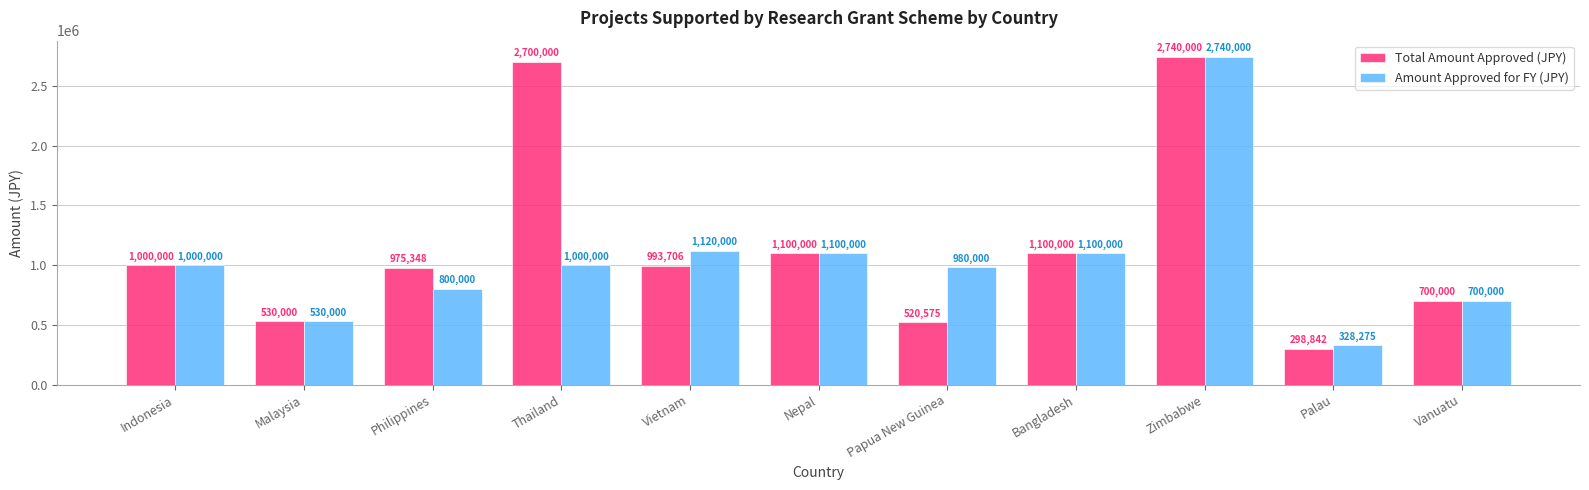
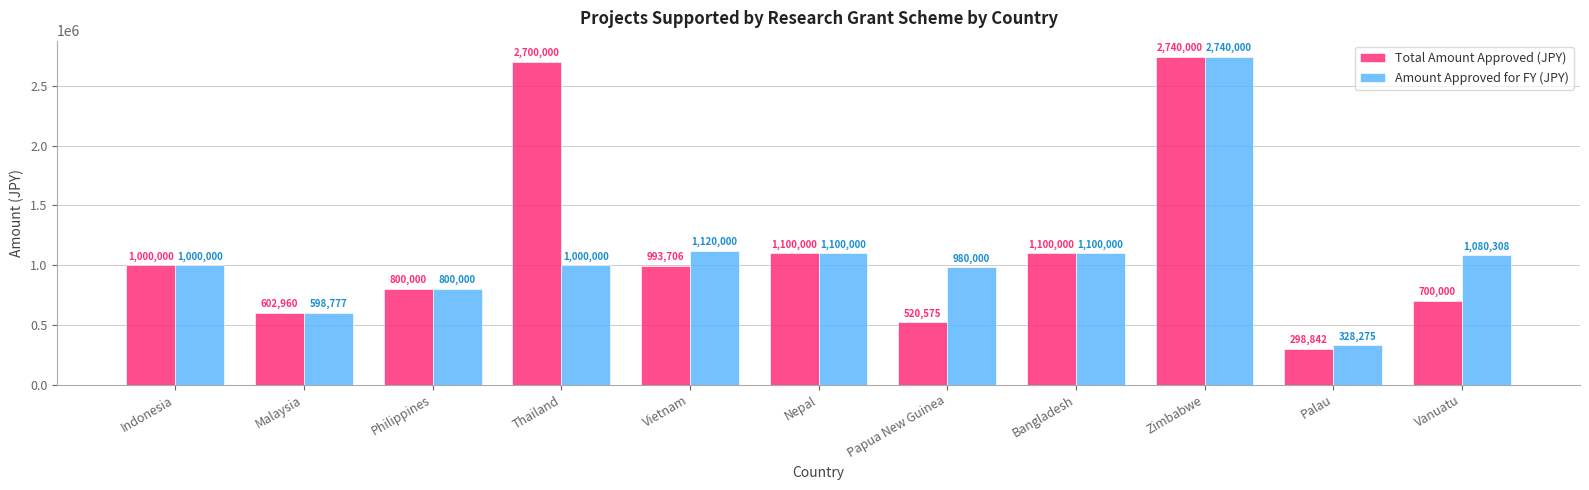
  {
    "Total Amount Approved (JPY)": {
      "Indonesia": "1,000,000",
-     "Malaysia": "530,000",
-     "Philippines": "975,348",
+     "Malaysia": "602,960",
+     "Philippines": "800,000",
      "Thailand": "2,700,000",
      "Vietnam": "993,706",
      "Nepal": "1,100,000",
      "Papua New Guinea": "520,575",
      "Bangladesh": "1,100,000",
      "Zimbabwe": "2,740,000",
      "Palau": "298,842",
      "Vanuatu": "700,000"
    },
    "Amount Approved for FY (JPY)": {
      "Indonesia": "1,000,000",
-     "Malaysia": "530,000",
+     "Malaysia": "598,777",
      "Philippines": "800,000",
      "Thailand": "1,000,000",
      "Vietnam": "1,120,000",
      "Nepal": "1,100,000",
      "Papua New Guinea": "980,000",
      "Bangladesh": "1,100,000",
      "Zimbabwe": "2,740,000",
      "Palau": "328,275",
-     "Vanuatu": "700,000"
+     "Vanuatu": "1,080,308"
    }
  }
